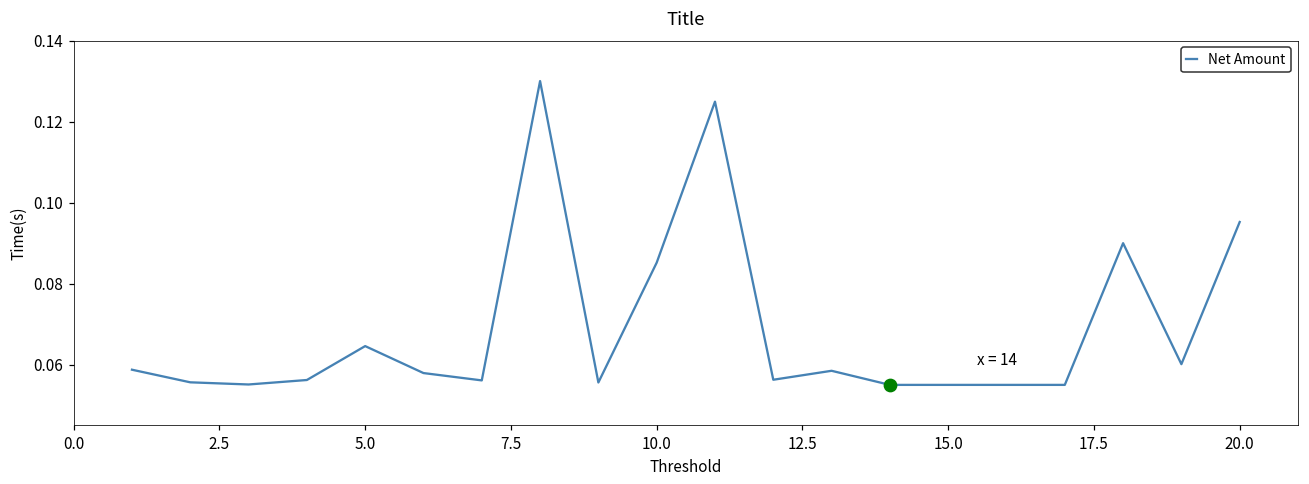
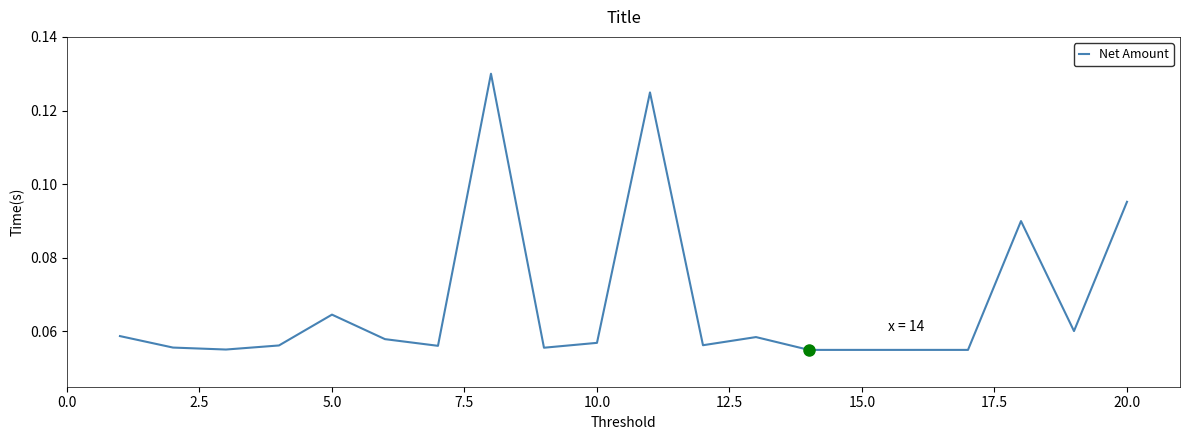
  {
    "Net Amount": {
      "5.0": 0.065,
-     "10.0": 0.085,
+     "10.0": 0.057,
      "15.0": 0.055,
      "20.0": 0.095
    }
  }
